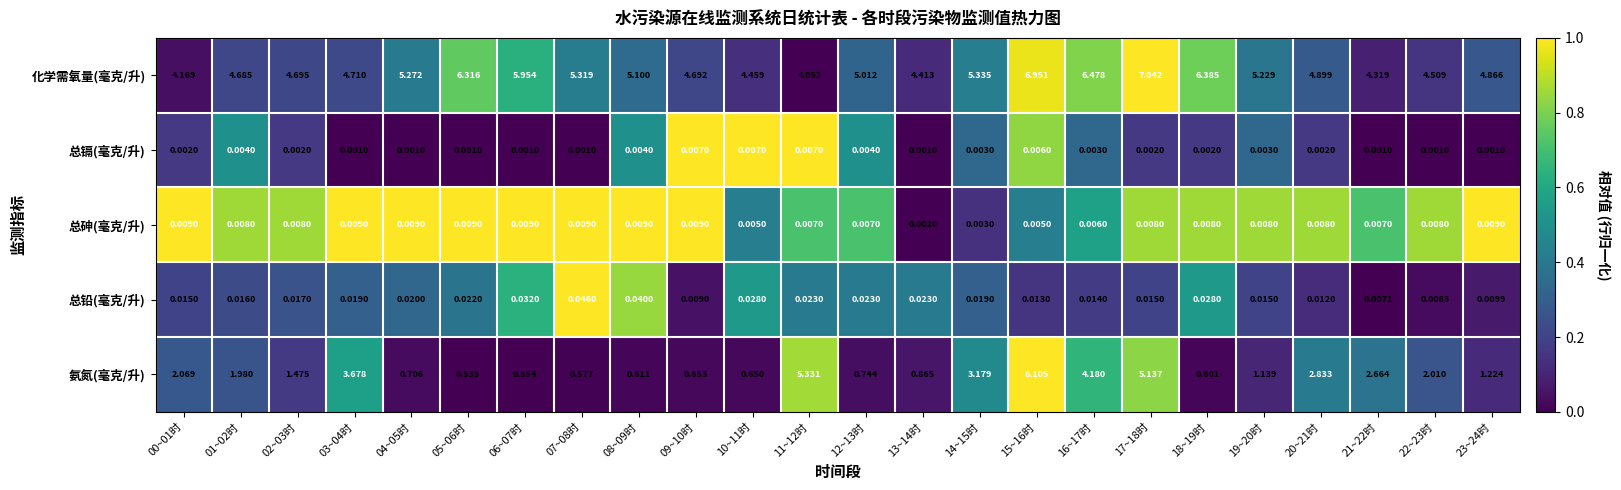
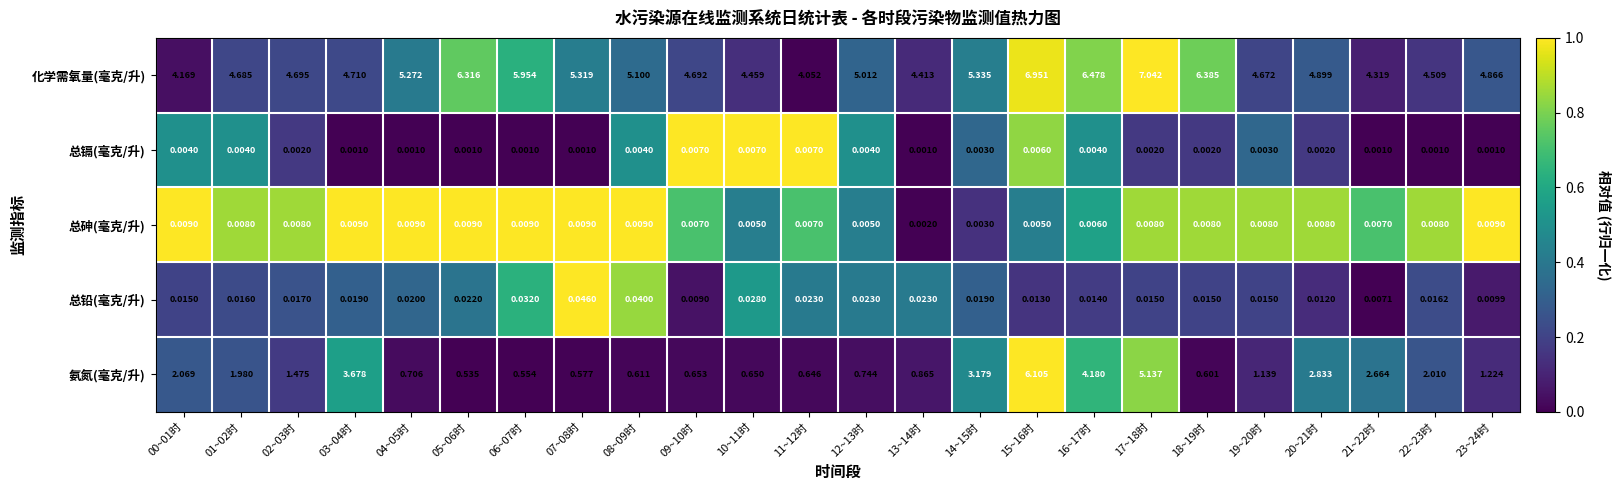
  {
    "化学需氧量(毫克/升)": {
      "00~01时": 4.169,
      "01~02时": 4.685,
      "02~03时": 4.695,
      "03~04时": 4.710,
      "04~05时": 5.272,
      "05~06时": 6.316,
      "06~07时": 5.954,
      "07~08时": 5.319,
      "08~09时": 5.100,
      "09~10时": 4.692,
      "10~11时": 4.459,
      "11~12时": 4.052,
      "12~13时": 5.012,
      "13~14时": 4.413,
      "14~15时": 5.335,
      "15~16时": 6.951,
      "16~17时": 6.478,
      "17~18时": 7.042,
      "18~19时": 6.385,
-     "19~20时": 5.229,
+     "19~20时": 4.672,
      "20~21时": 4.899,
      "21~22时": 4.319,
      "22~23时": 4.509,
      "23~24时": 4.866
    },
    "总镉(毫克/升)": {
-     "00~01时": 0.0020,
+     "00~01时": 0.0040,
      "01~02时": 0.0040,
      "02~03时": 0.0020,
      "03~04时": 0.0010,
      "04~05时": 0.0010,
      "05~06时": 0.0010,
      "06~07时": 0.0010,
      "07~08时": 0.0010,
      "08~09时": 0.0040,
      "09~10时": 0.0070,
      "10~11时": 0.0070,
      "11~12时": 0.0070,
      "12~13时": 0.0040,
      "13~14时": 0.0010,
      "14~15时": 0.0030,
      "15~16时": 0.0060,
-     "16~17时": 0.0030,
+     "16~17时": 0.0040,
      "17~18时": 0.0020,
      "18~19时": 0.0020,
      "19~20时": 0.0030,
      "20~21时": 0.0020,
      "21~22时": 0.0010,
      "22~23时": 0.0010,
      "23~24时": 0.0010
    },
    "总砷(毫克/升)": {
      "00~01时": 0.0090,
      "01~02时": 0.0080,
      "02~03时": 0.0080,
      "03~04时": 0.0090,
      "04~05时": 0.0090,
      "05~06时": 0.0090,
      "06~07时": 0.0090,
      "07~08时": 0.0090,
      "08~09时": 0.0090,
-     "09~10时": 0.0090,
+     "09~10时": 0.0070,
      "10~11时": 0.0050,
      "11~12时": 0.0070,
-     "12~13时": 0.0070,
+     "12~13时": 0.0050,
      "13~14时": 0.0020,
      "14~15时": 0.0030,
      "15~16时": 0.0050,
      "16~17时": 0.0060,
      "17~18时": 0.0080,
      "18~19时": 0.0080,
      "19~20时": 0.0080,
      "20~21时": 0.0080,
      "21~22时": 0.0070,
      "22~23时": 0.0080,
      "23~24时": 0.0090
    },
    "总铅(毫克/升)": {
      "00~01时": 0.0150,
      "01~02时": 0.0160,
      "02~03时": 0.0170,
      "03~04时": 0.0190,
      "04~05时": 0.0200,
      "05~06时": 0.0220,
      "06~07时": 0.0320,
      "07~08时": 0.0460,
      "08~09时": 0.0400,
      "09~10时": 0.0090,
      "10~11时": 0.0280,
      "11~12时": 0.0230,
      "12~13时": 0.0230,
      "13~14时": 0.0230,
      "14~15时": 0.0190,
      "15~16时": 0.0130,
      "16~17时": 0.0140,
      "17~18时": 0.0150,
-     "18~19时": 0.0280,
+     "18~19时": 0.0150,
      "19~20时": 0.0150,
      "20~21时": 0.0120,
      "21~22时": 0.0071,
-     "22~23时": 0.0083,
+     "22~23时": 0.0162,
      "23~24时": 0.0099
    },
    "氨氮(毫克/升)": {
      "00~01时": 2.069,
      "01~02时": 1.980,
      "02~03时": 1.475,
      "03~04时": 3.678,
      "04~05时": 0.706,
      "05~06时": 0.535,
      "06~07时": 0.554,
      "07~08时": 0.577,
      "08~09时": 0.611,
      "09~10时": 0.653,
      "10~11时": 0.650,
-     "11~12时": 5.331,
+     "11~12时": 0.646,
      "12~13时": 0.744,
      "13~14时": 0.865,
      "14~15时": 3.179,
      "15~16时": 6.105,
      "16~17时": 4.180,
      "17~18时": 5.137,
      "18~19时": 0.601,
      "19~20时": 1.139,
      "20~21时": 2.833,
      "21~22时": 2.664,
      "22~23时": 2.010,
      "23~24时": 1.224
    }
  }
